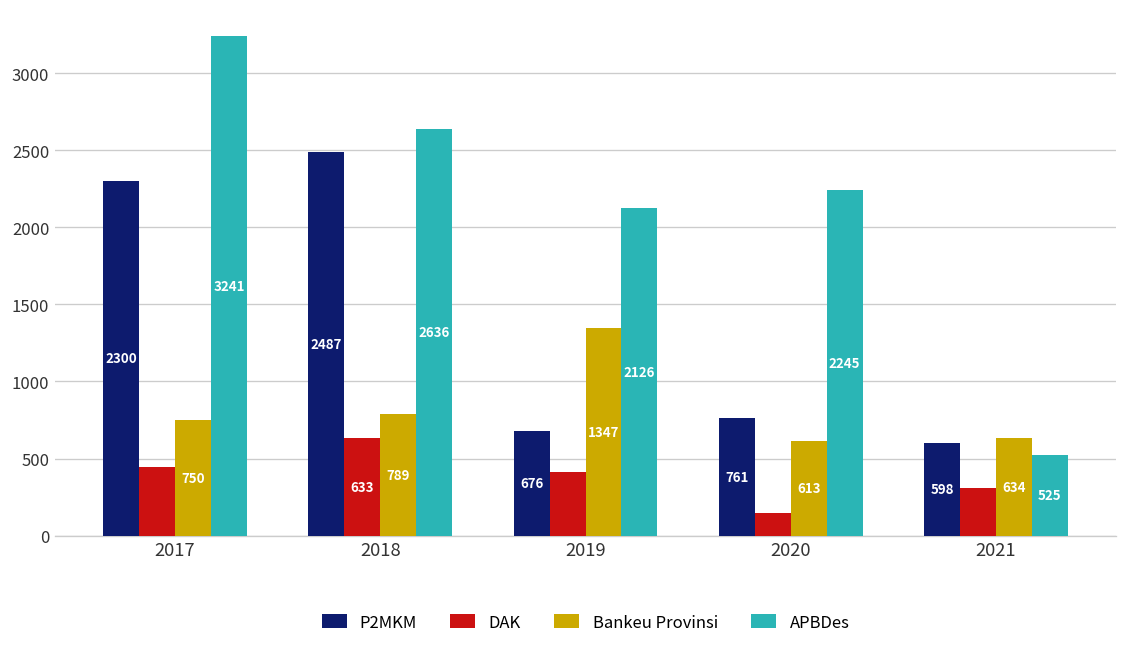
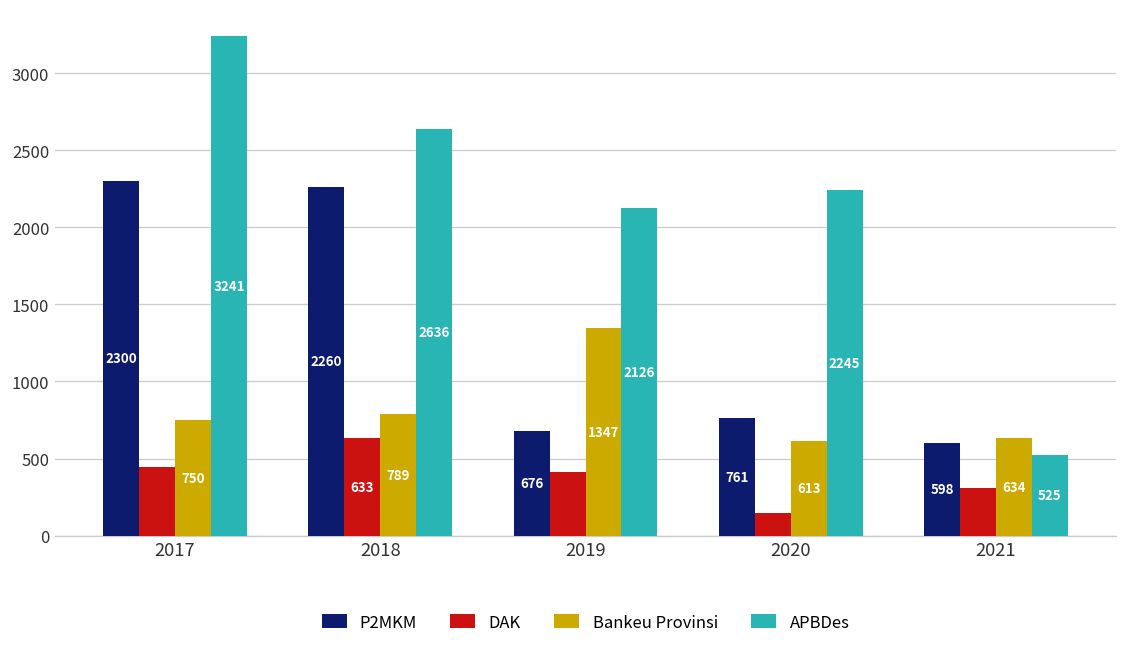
  {
    "P2MKM": {
      "2017": 2300,
-     "2018": 2487,
+     "2018": 2260,
      "2019": 676,
      "2020": 761,
      "2021": 598
    },
    "DAK": {
      "2018": 633
    },
    "Bankeu Provinsi": {
      "2017": 750,
      "2018": 789,
      "2019": 1347,
      "2020": 613,
      "2021": 634
    },
    "APBDes": {
      "2017": 3241,
      "2018": 2636,
      "2019": 2126,
      "2020": 2245,
      "2021": 525
    }
  }
